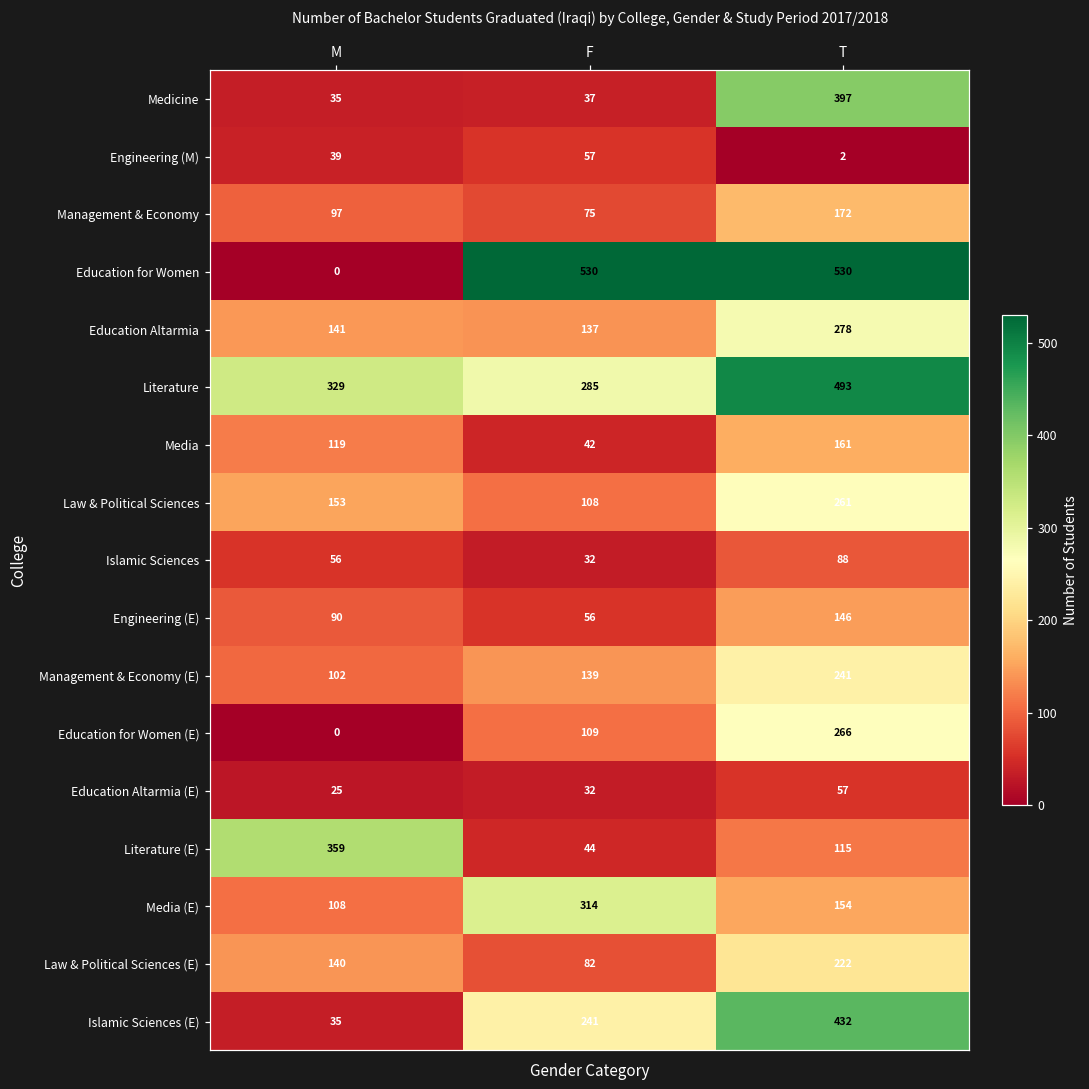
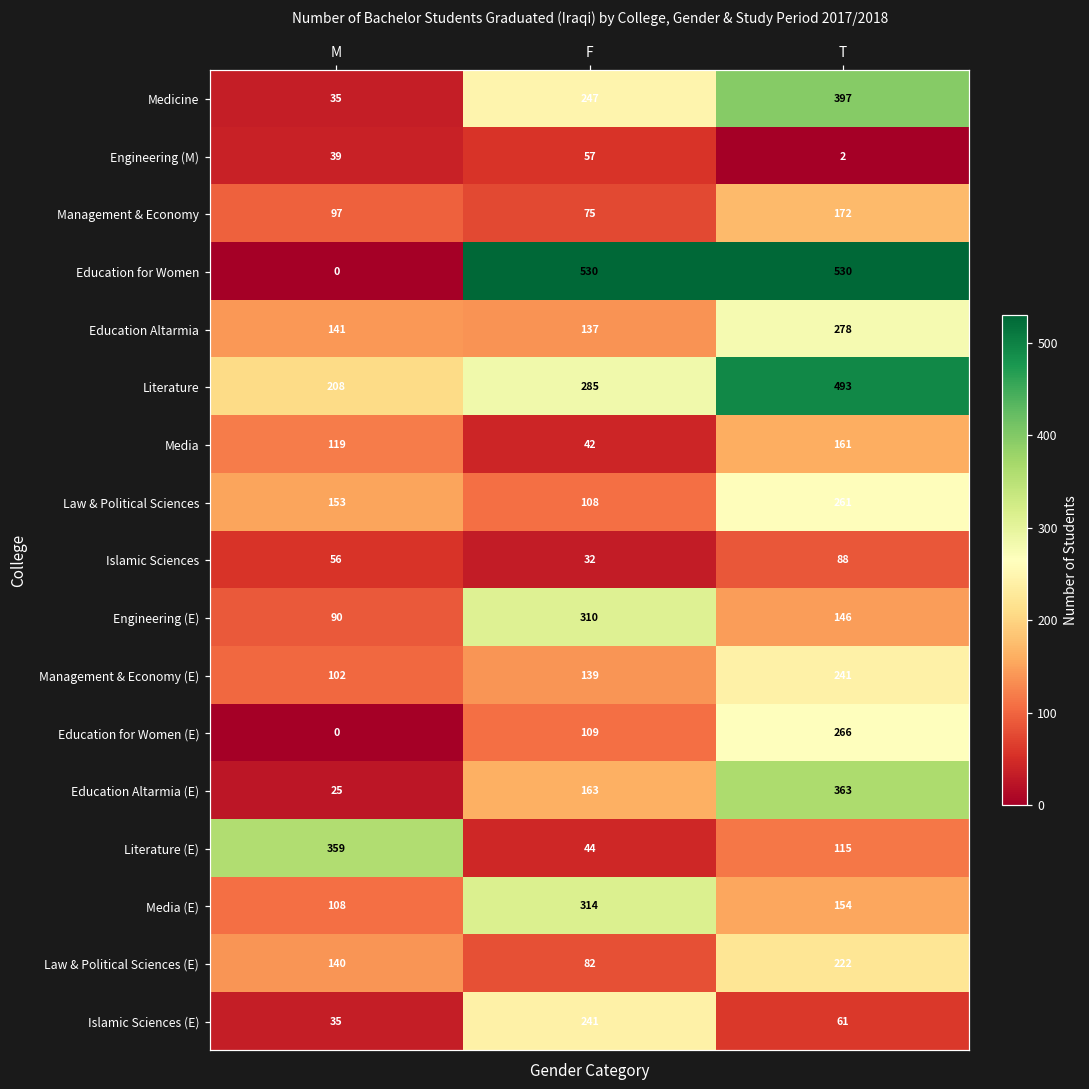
  {
    "Medicine": {
      "M": 35,
-     "F": 37,
+     "F": 247,
      "T": 397
    },
    "Engineering (M)": {
      "M": 39,
      "F": 57,
      "T": 2
    },
    "Management & Economy": {
      "M": 97,
      "F": 75,
      "T": 172
    },
    "Education for Women": {
      "M": 0,
      "F": 530,
      "T": 530
    },
    "Education Altarmia": {
      "M": 141,
      "F": 137,
      "T": 278
    },
    "Literature": {
-     "M": 329,
+     "M": 208,
      "F": 285,
      "T": 493
    },
    "Media": {
      "M": 119,
      "F": 42,
      "T": 161
    },
    "Law & Political Sciences": {
      "M": 153,
      "F": 108,
      "T": 261
    },
    "Islamic Sciences": {
      "M": 56,
      "F": 32,
      "T": 88
    },
    "Engineering (E)": {
      "M": 90,
-     "F": 56,
+     "F": 310,
      "T": 146
    },
    "Management & Economy (E)": {
      "M": 102,
      "F": 139,
      "T": 241
    },
    "Education for Women (E)": {
      "M": 0,
      "F": 109,
      "T": 266
    },
    "Education Altarmia (E)": {
      "M": 25,
-     "F": 32,
-     "T": 57
+     "F": 163,
+     "T": 363
    },
    "Literature (E)": {
      "M": 359,
      "F": 44,
      "T": 115
    },
    "Media (E)": {
      "M": 108,
      "F": 314,
      "T": 154
    },
    "Law & Political Sciences (E)": {
      "M": 140,
      "F": 82,
      "T": 222
    },
    "Islamic Sciences (E)": {
      "M": 35,
      "F": 241,
-     "T": 432
+     "T": 61
    }
  }
